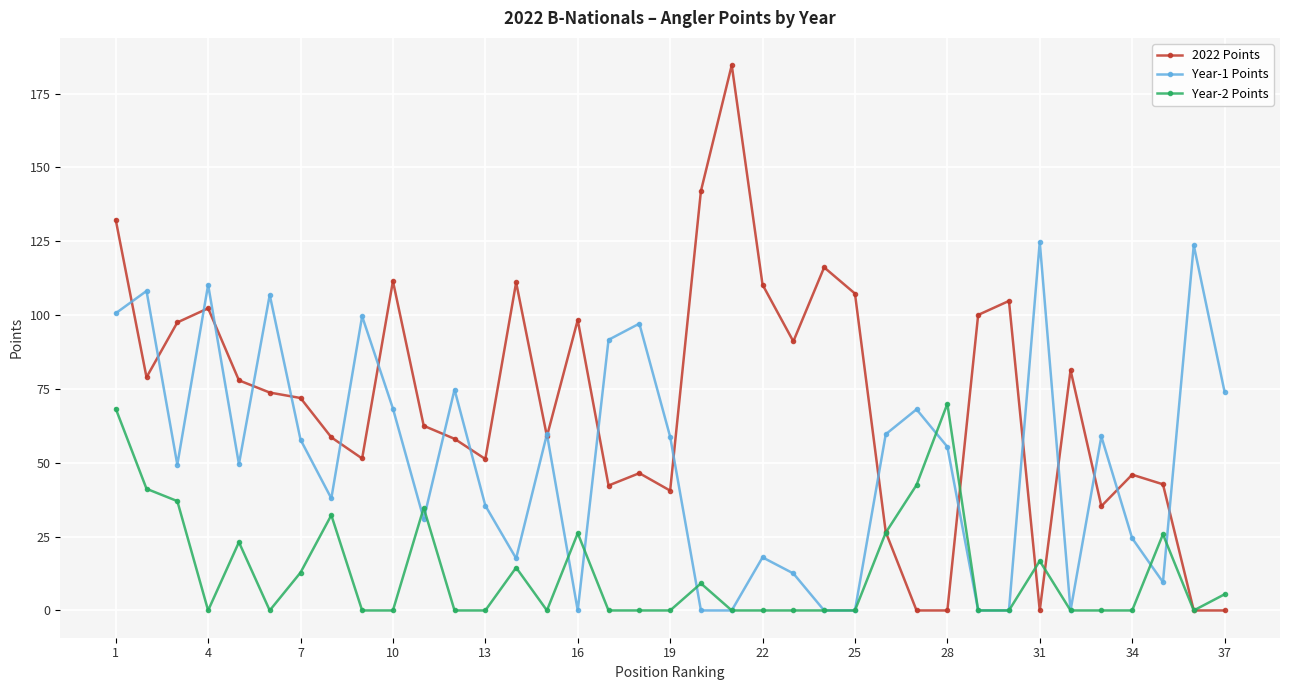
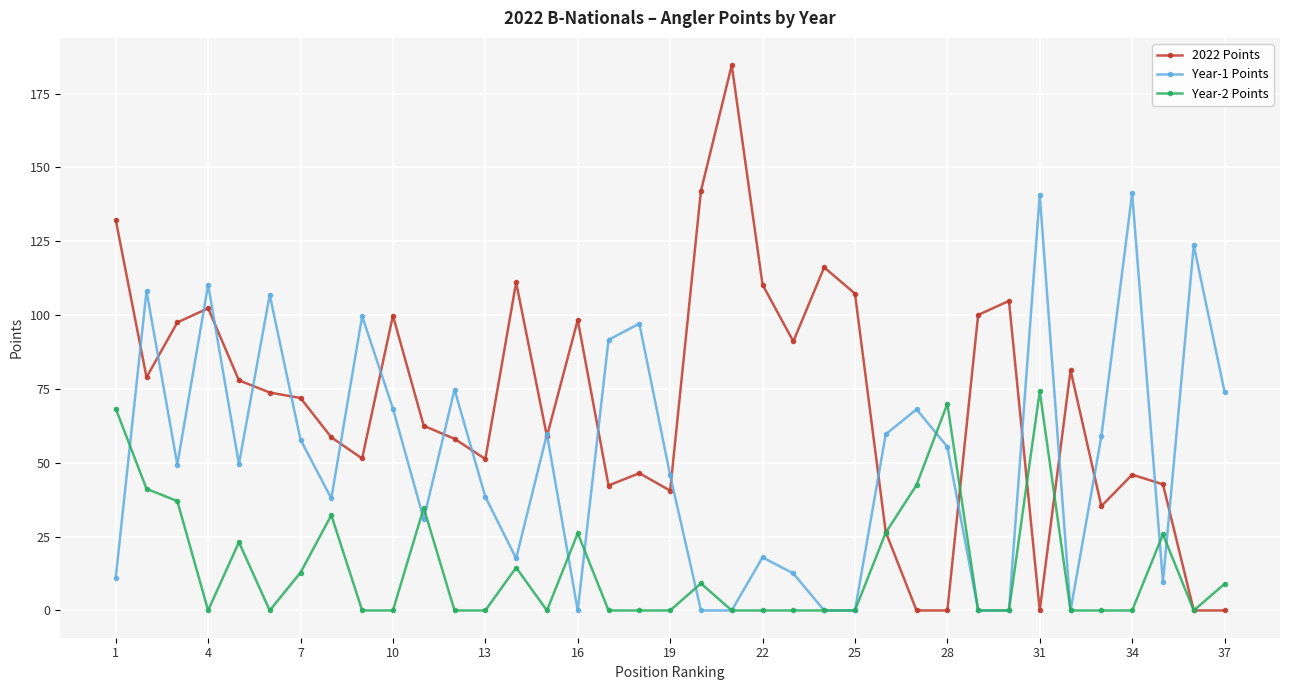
  {
    "2022 Points": {
      "1": 132,
      "4": 102,
      "7": 72,
-     "10": 112,
+     "10": 100,
      "13": 51,
      "16": 98,
      "19": 41,
      "22": 110,
      "25": 107,
      "28": 0,
      "31": 0,
      "34": 46,
      "37": 0
    },
    "Year-1 Points": {
-     "1": 101,
+     "1": 11,
      "4": 110,
      "7": 58,
      "10": 68,
-     "13": 36,
+     "13": 38,
      "16": 0,
-     "19": 59,
+     "19": 46,
      "22": 18,
      "28": 55,
-     "31": 125,
-     "34": 24,
+     "31": 141,
+     "34": 141,
      "37": 74
    },
    "Year-2 Points": {
      "1": 68,
      "4": 0,
      "7": 13,
      "10": 0,
      "13": 0,
      "16": 26,
      "19": 0,
      "22": 0,
      "28": 70,
-     "31": 17,
+     "31": 74,
      "34": 0,
-     "37": 5
+     "37": 9
    }
  }
